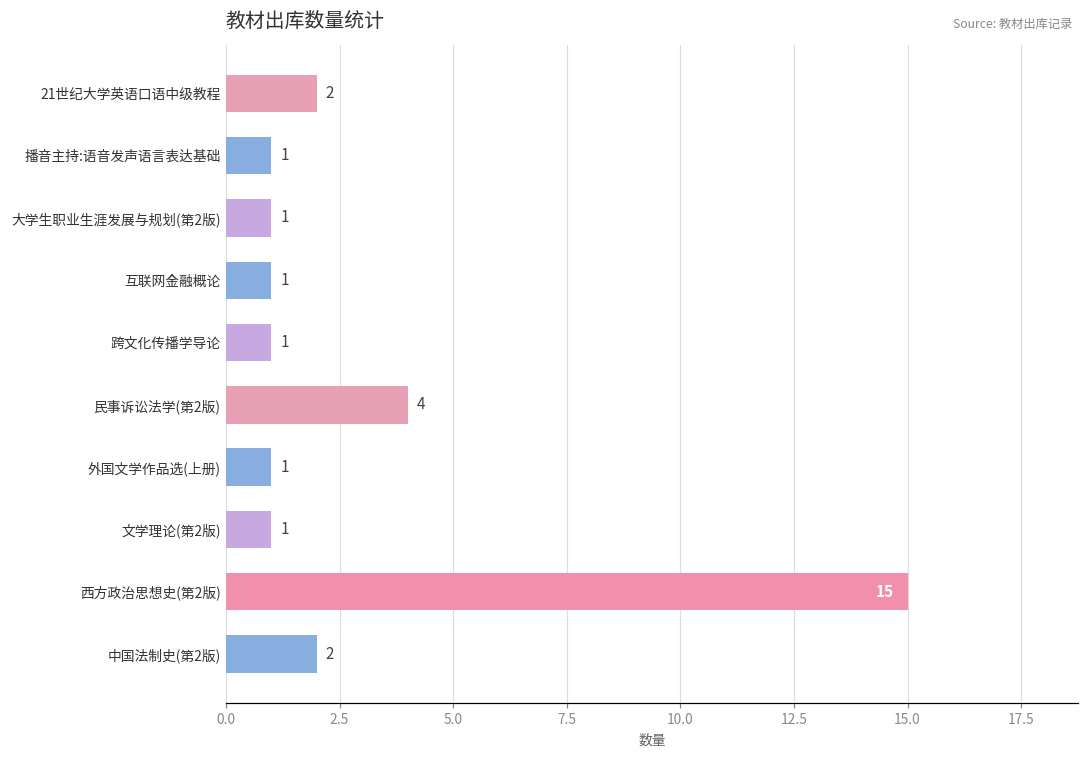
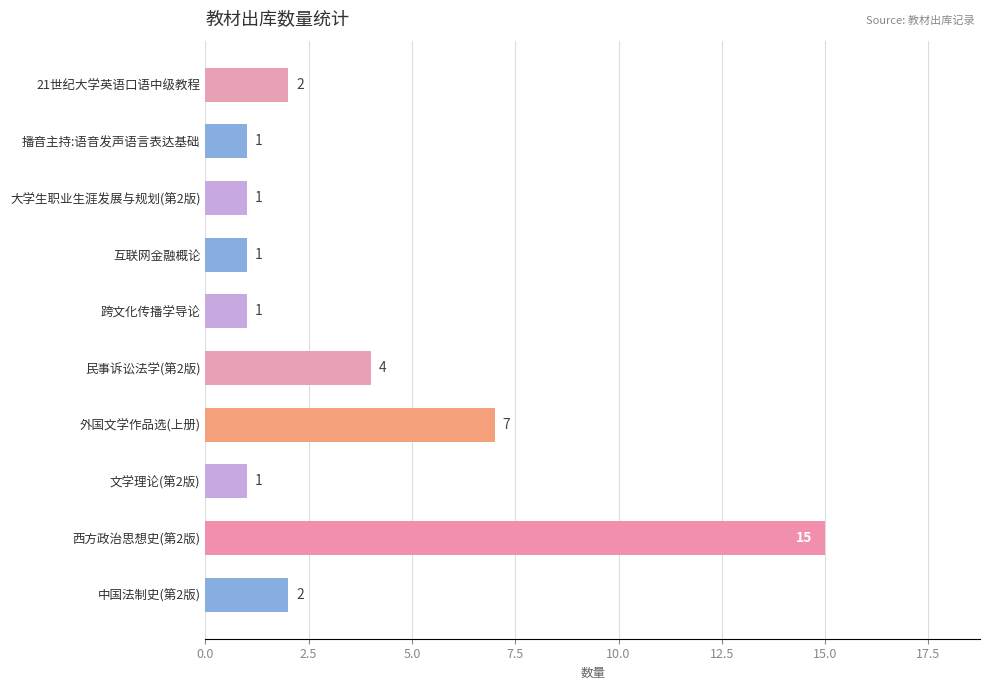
  {
    "21世纪大学英语口语中级教程": 2,
    "播音主持:语音发声语言表达基础": 1,
    "大学生职业生涯发展与规划(第2版)": 1,
    "互联网金融概论": 1,
    "跨文化传播学导论": 1,
    "民事诉讼法学(第2版)": 4,
-   "外国文学作品选(上册)": 1,
+   "外国文学作品选(上册)": 7,
    "文学理论(第2版)": 1,
    "西方政治思想史(第2版)": 15,
    "中国法制史(第2版)": 2
  }
